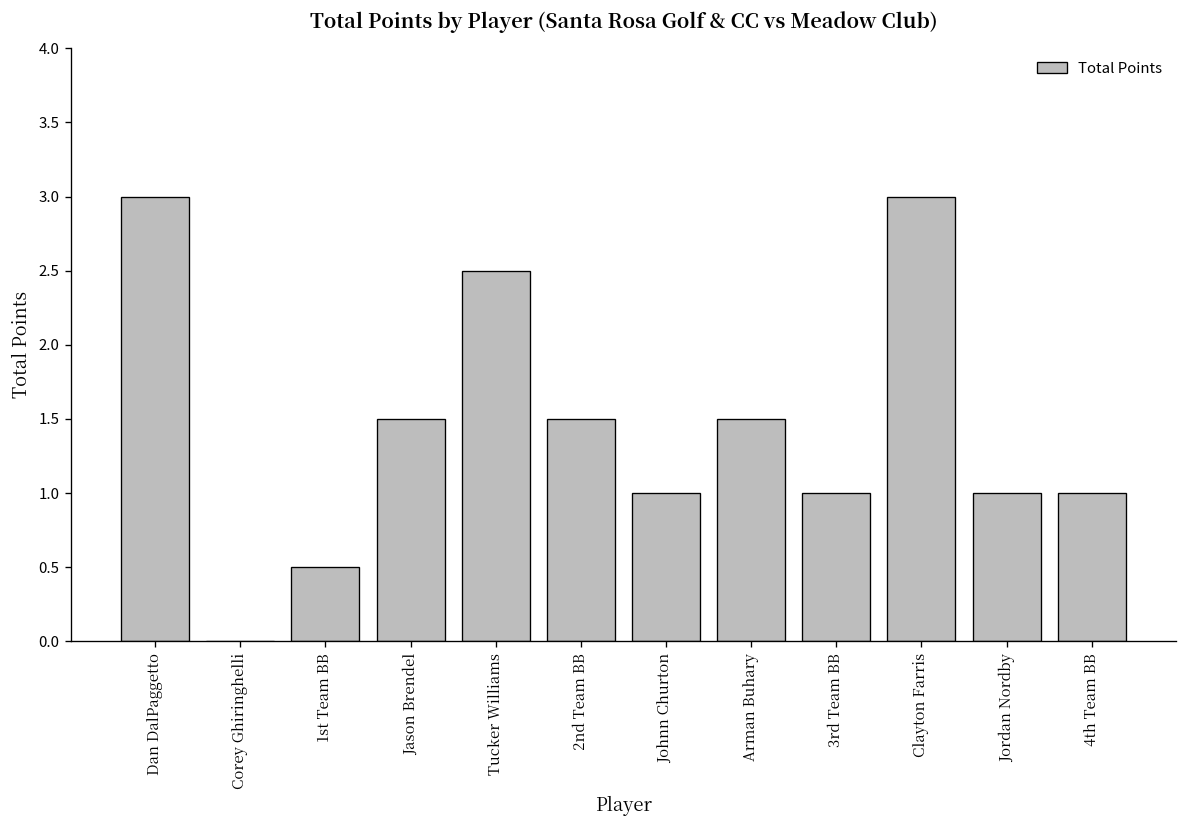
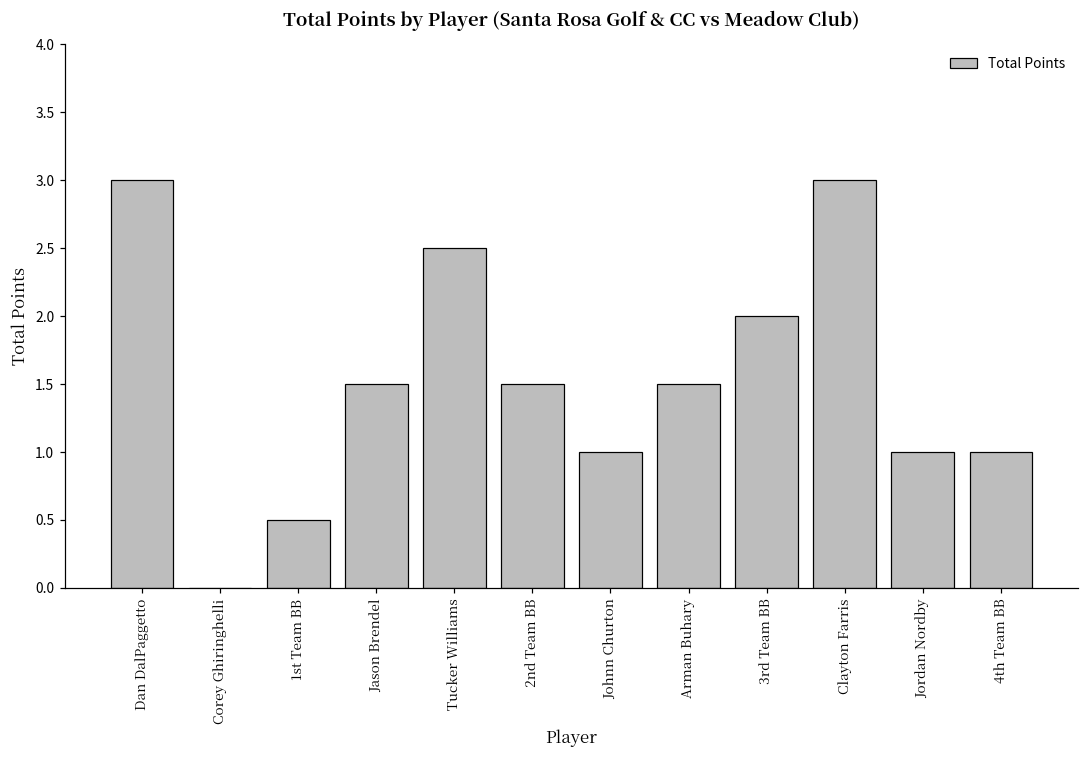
  {
    "Dan DalPaggetto": 3,
    "Corey Ghiringhelli": 0,
    "1st Team BB": 0.50,
    "Jason Brendel": 1.50,
    "Tucker Williams": 2.50,
    "2nd Team BB": 1.50,
    "Johnn Churton": 1,
    "Arman Buhary": 1.50,
-   "3rd Team BB": 1,
+   "3rd Team BB": 2,
    "Clayton Farris": 3,
    "Jordan Nordby": 1,
    "4th Team BB": 1
  }
